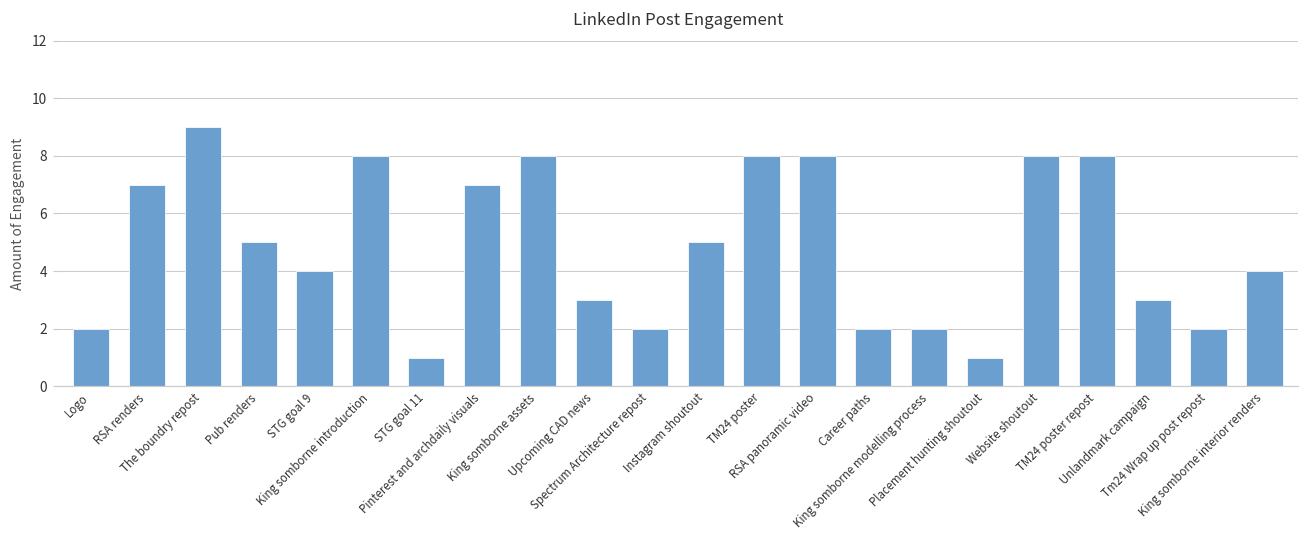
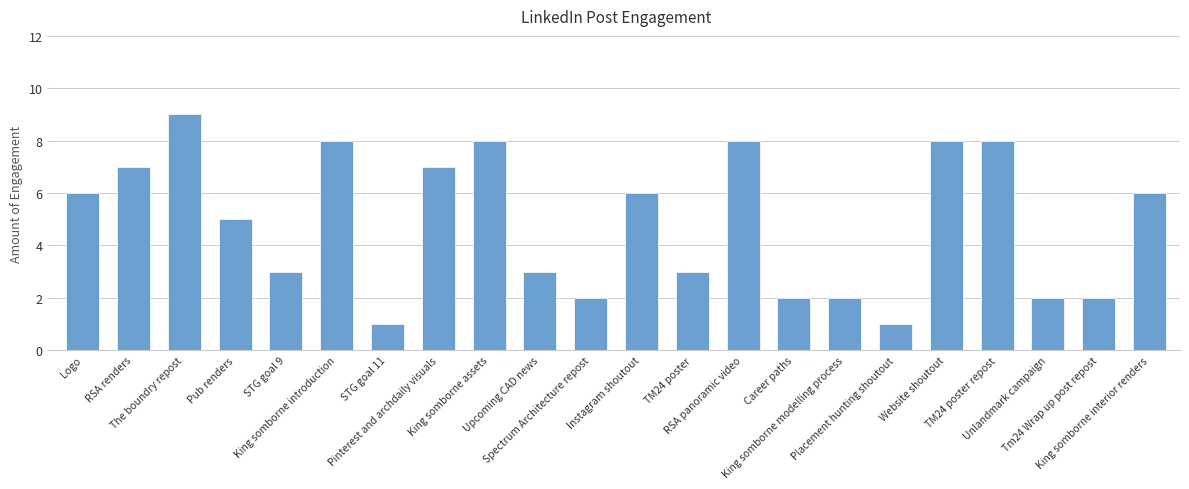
  {
-   "Logo": 2,
+   "Logo": 6,
    "RSA renders": 7,
    "The boundry repost": 9,
    "Pub renders": 5,
-   "STG goal 9": 4,
+   "STG goal 9": 3,
    "King somborne introduction": 8,
    "STG goal 11": 1,
    "Pinterest and archdaily visuals": 7,
    "King somborne assets": 8,
    "Upcoming CAD news": 3,
    "Spectrum Architecture repost": 2,
-   "Instagram shoutout": 5,
-   "TM24 poster": 8,
+   "Instagram shoutout": 6,
+   "TM24 poster": 3,
    "RSA panoramic video": 8,
    "Career paths": 2,
    "King somborne modelling process": 2,
    "Placement hunting shoutout": 1,
    "Website shoutout": 8,
    "TM24 poster repost": 8,
-   "Unlandmark campaign": 3,
+   "Unlandmark campaign": 2,
    "Tm24 Wrap up post repost": 2,
-   "King somborne interior renders": 4
+   "King somborne interior renders": 6
  }
